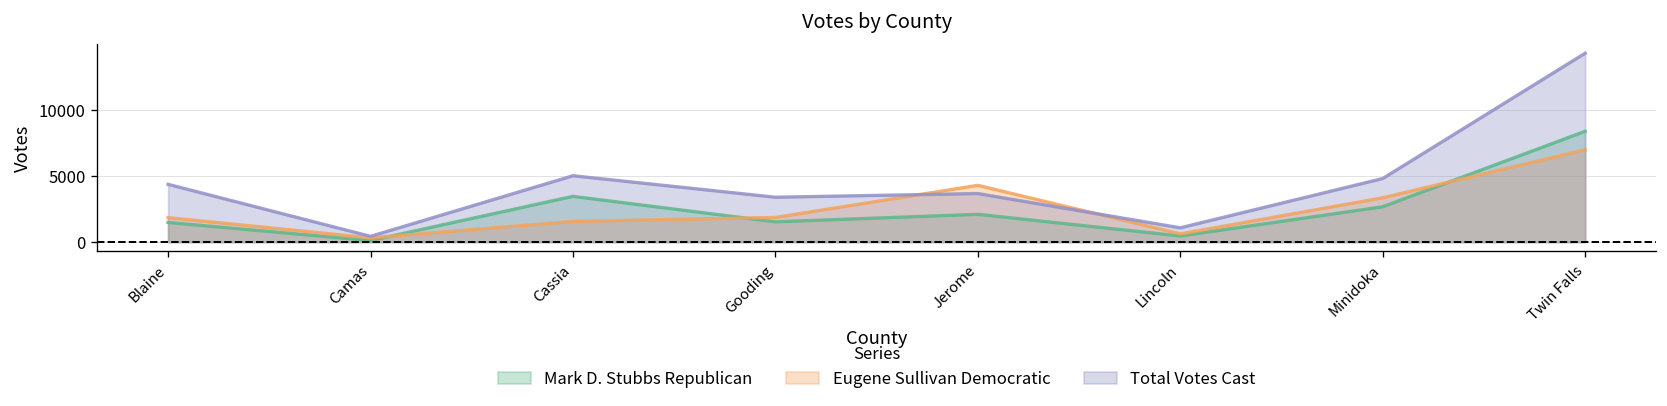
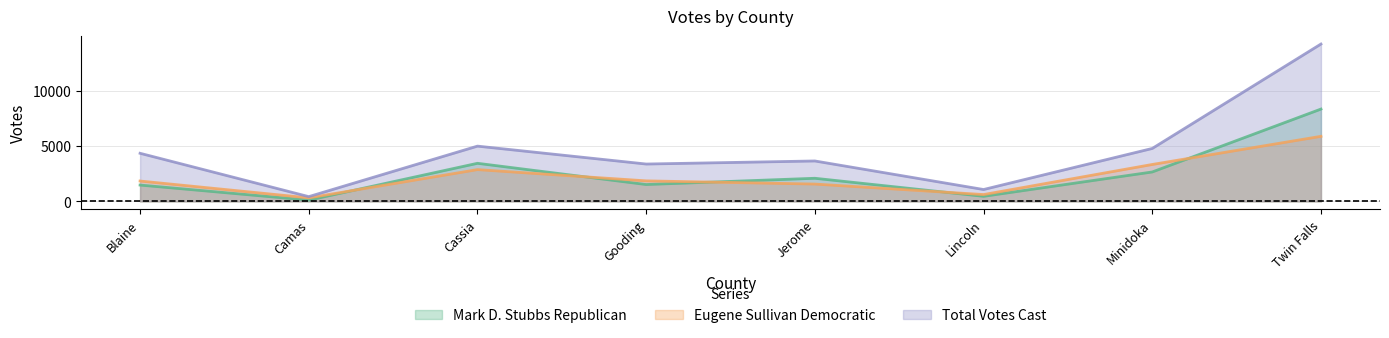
  {
    "Eugene Sullivan Democratic": {
      "Blaine": 1800,
-     "Cassia": 1600,
+     "Cassia": 2900,
      "Gooding": 1900,
-     "Jerome": 4300,
+     "Jerome": 1600,
      "Minidoka": 3300,
-     "Twin Falls": 7000
+     "Twin Falls": 5900
    }
  }
